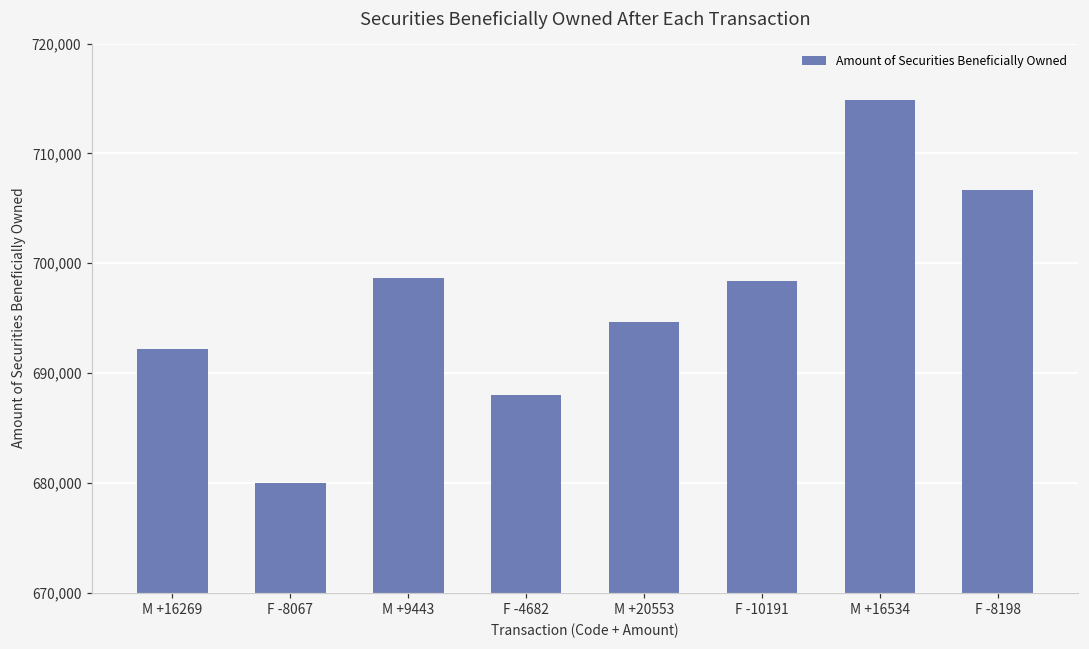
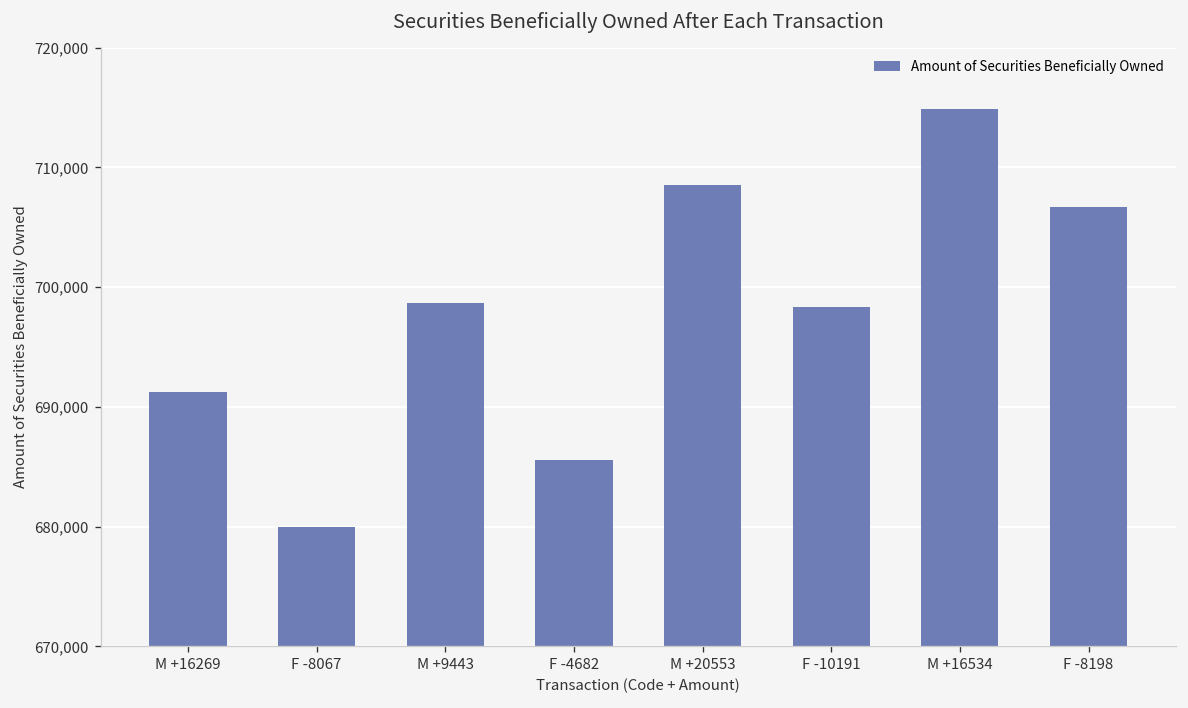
  {
-   "M +16269": "692,000",
+   "M +16269": "691,000",
    "F -8067": "680,000",
    "M +9443": "699,000",
-   "F -4682": "688,000",
-   "M +20553": "695,000",
+   "F -4682": "686,000",
+   "M +20553": "709,000",
    "F -10191": "698,000",
    "M +16534": "715,000",
    "F -8198": "707,000"
  }
